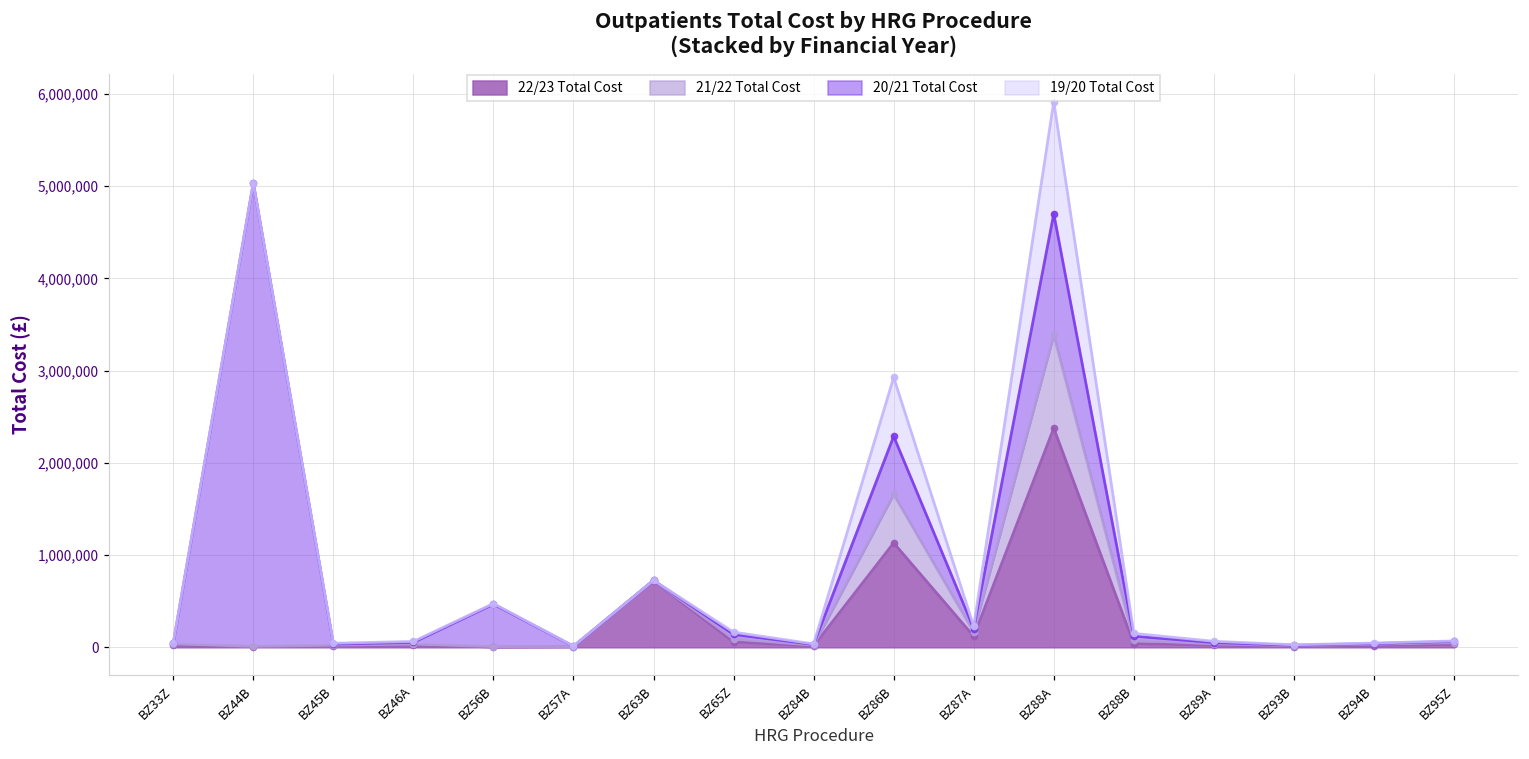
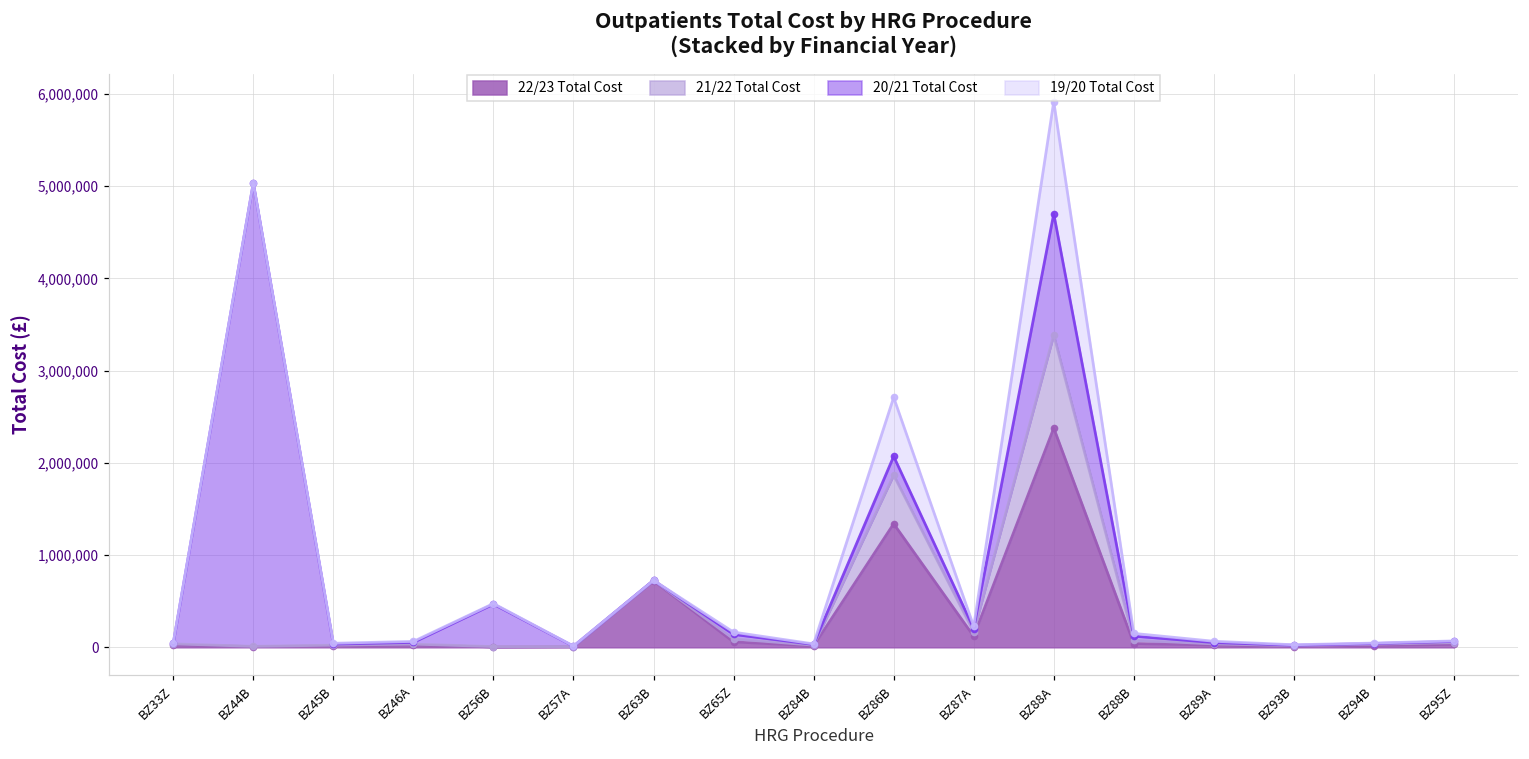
  {
    "22/23 Total Cost": {
      "BZ65Z": "100,000",
-     "BZ86B": "1,100,000",
+     "BZ86B": "1,300,000",
      "BZ87A": "100,000",
      "BZ88A": "2,400,000",
      "BZ88B": "0"
    },
    "20/21 Total Cost": {
-     "BZ86B": "600,000",
+     "BZ86B": "200,000",
      "BZ88A": "1,300,000"
    }
  }
